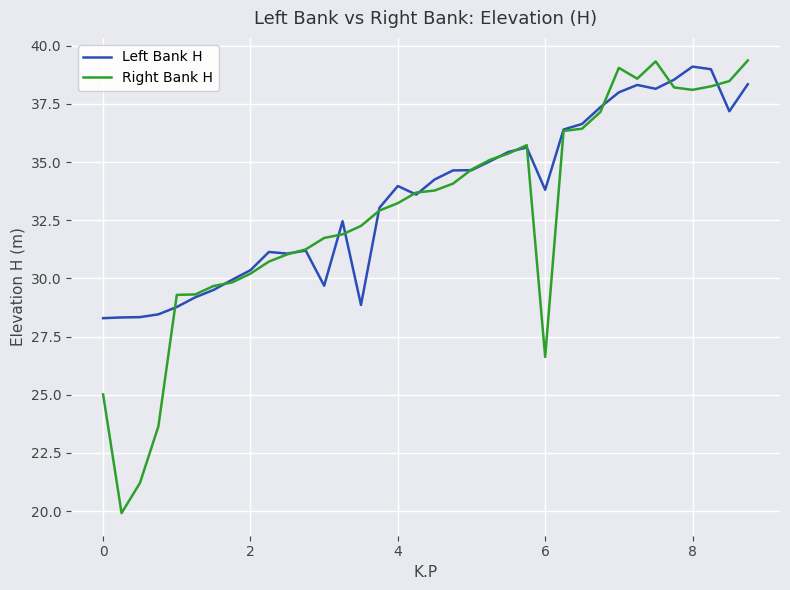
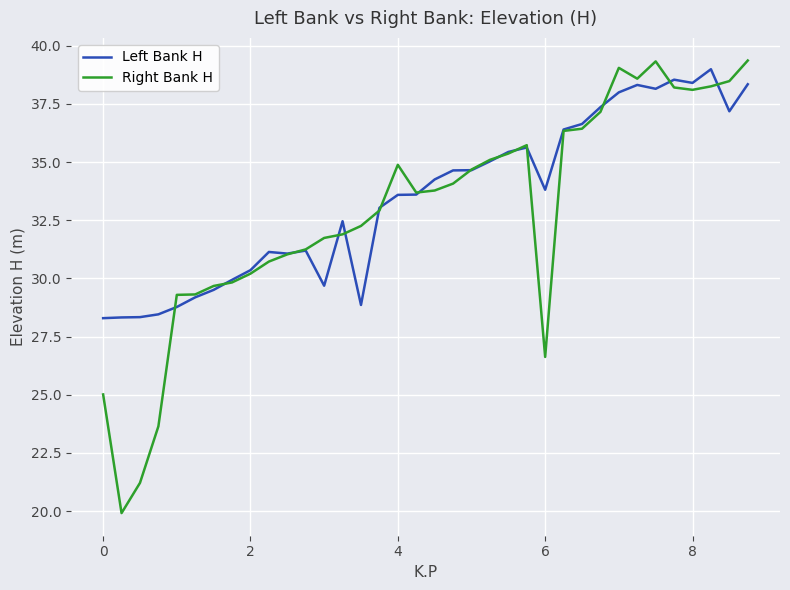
  {
    "Left Bank H": {
      "0": 28.3,
      "2": 30.4,
-     "4": 34.0,
+     "4": 33.6,
      "6": 33.8,
-     "8": 39.1
+     "8": 38.4
    },
    "Right Bank H": {
      "0": 25.0,
      "2": 30.2,
-     "4": 33.2,
+     "4": 34.9,
      "6": 26.6,
      "8": 38.1
    }
  }
